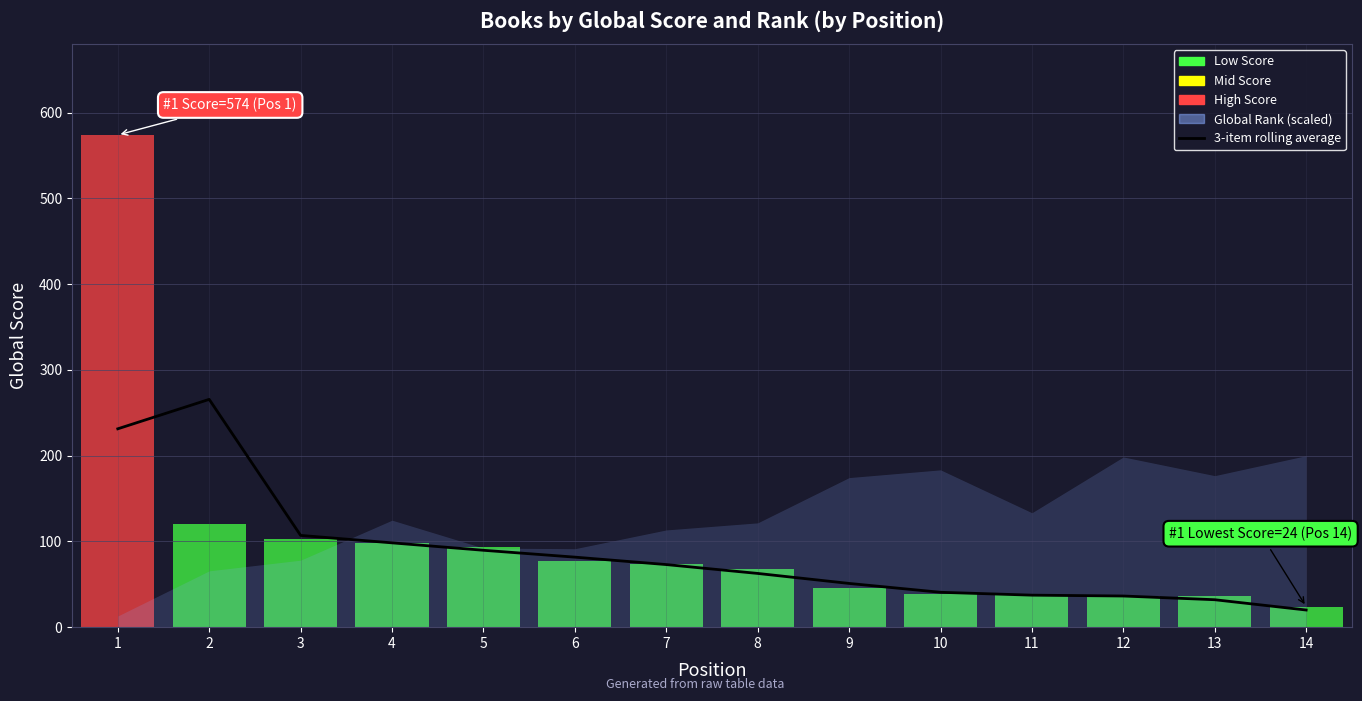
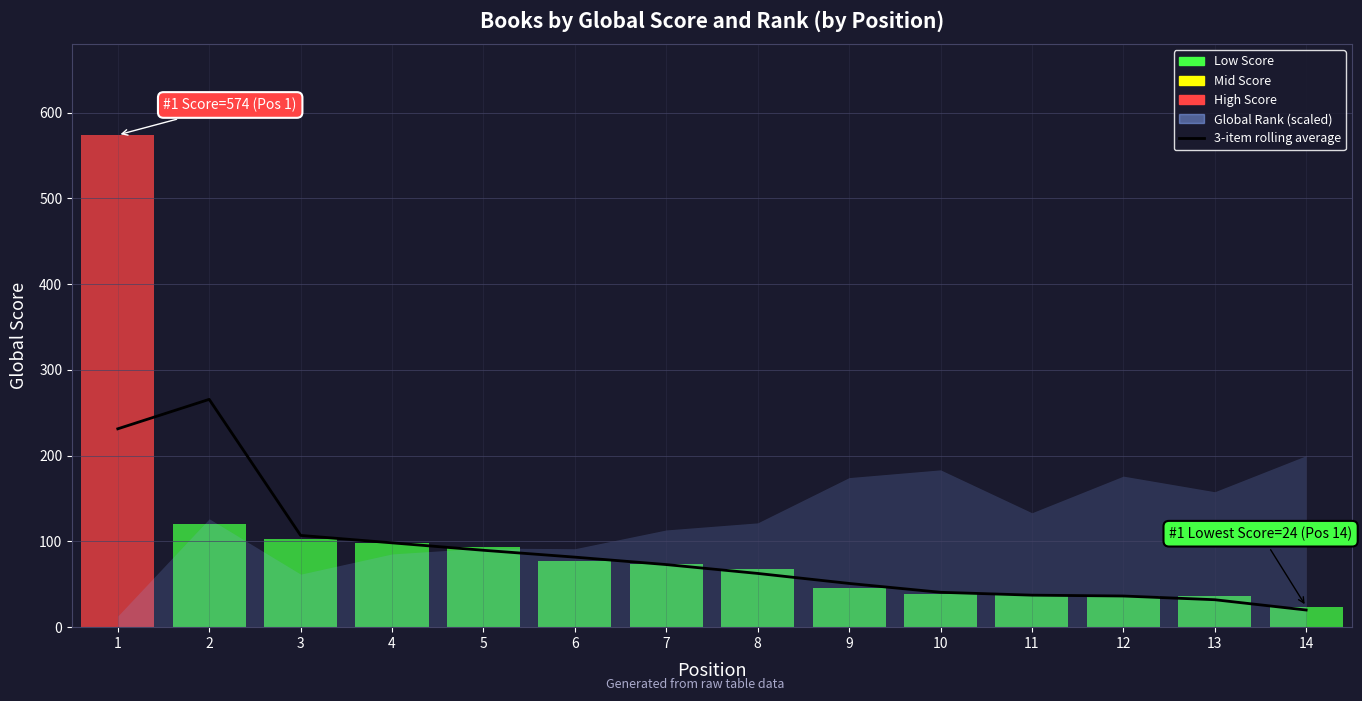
  {
    "3-item rolling average": {
      "1": 230,
      "2": 270,
      "3": 110,
      "4": 100,
      "6": 80,
      "7": 70,
      "8": 60,
      "9": 50,
      "10": 40,
      "11": 40,
      "12": 40,
      "14": 20
    },
    "Global Rank (scaled)": {
      "1": 10,
-     "2": 70,
-     "3": 80,
-     "4": 120,
+     "2": 130,
+     "3": 60,
+     "4": 90,
      "6": 90,
      "7": 110,
      "8": 120,
      "9": 170,
      "10": 180,
      "11": 130,
-     "12": 200,
-     "13": 180,
+     "12": 180,
+     "13": 160,
      "14": 200
    }
  }
